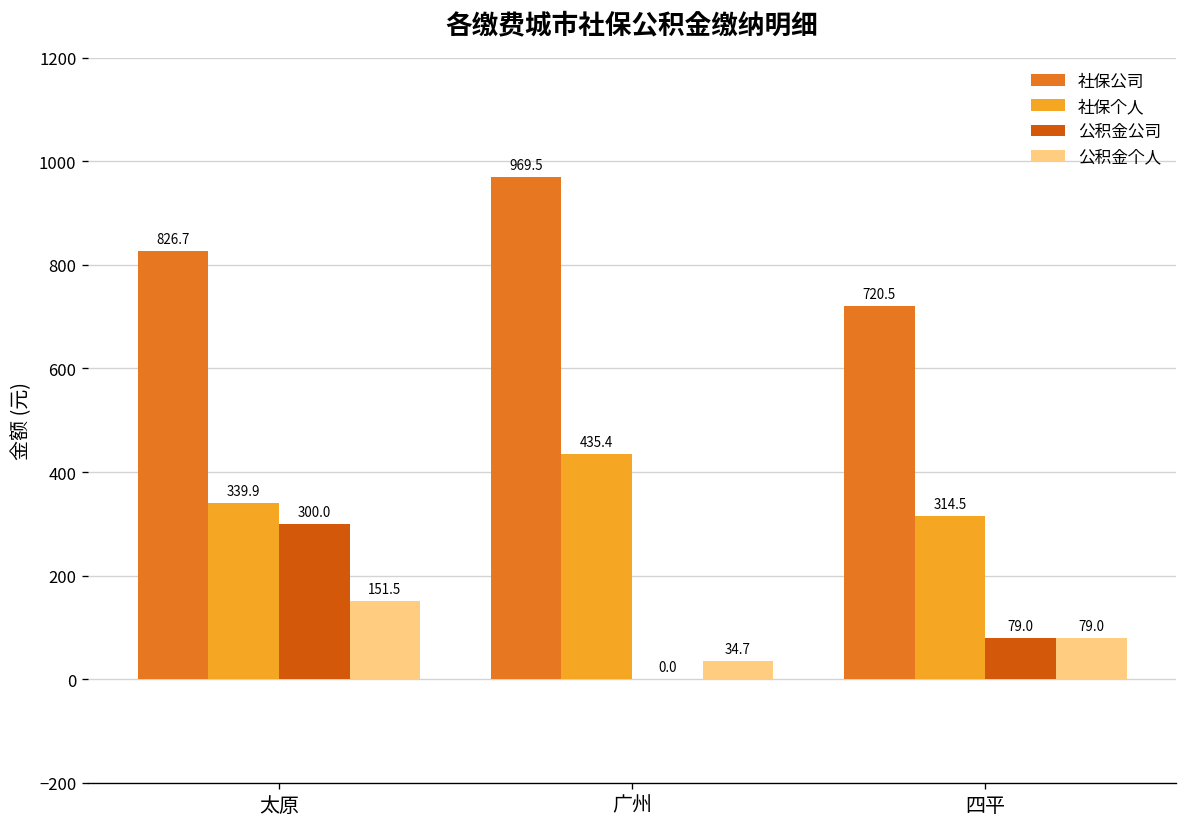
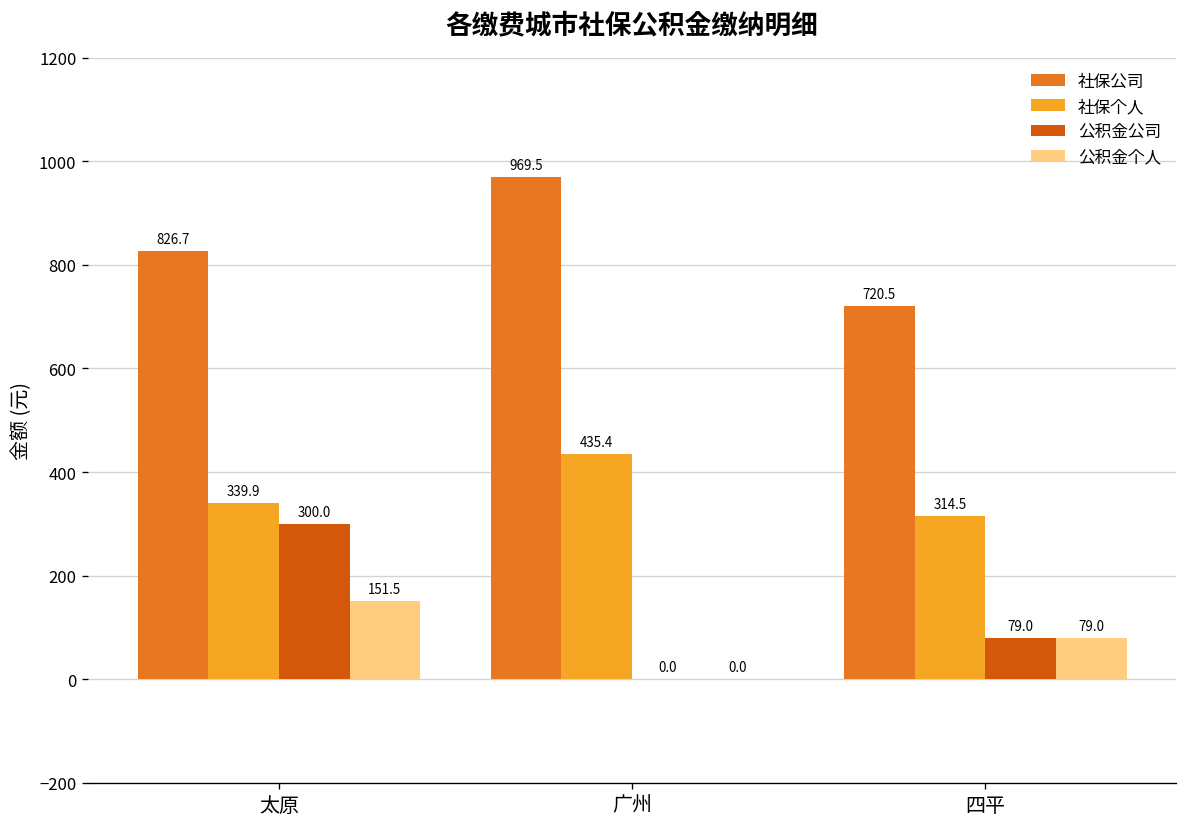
  {
    "公积金个人": {
      "太原": 151.5,
-     "广州": 34.7,
+     "广州": 0.0,
      "四平": 79.0
    }
  }
